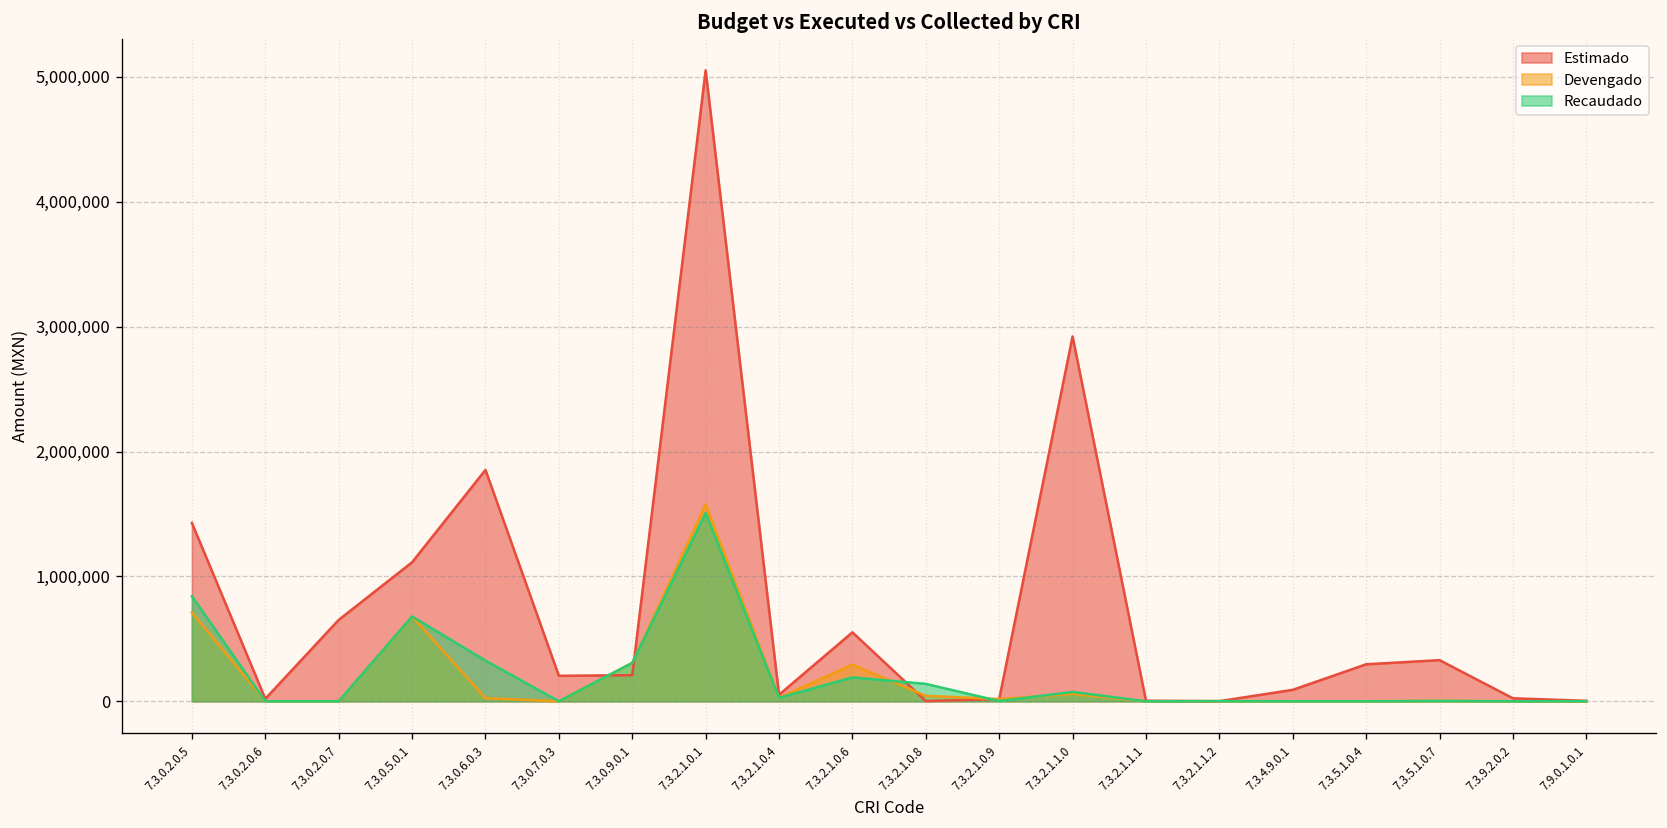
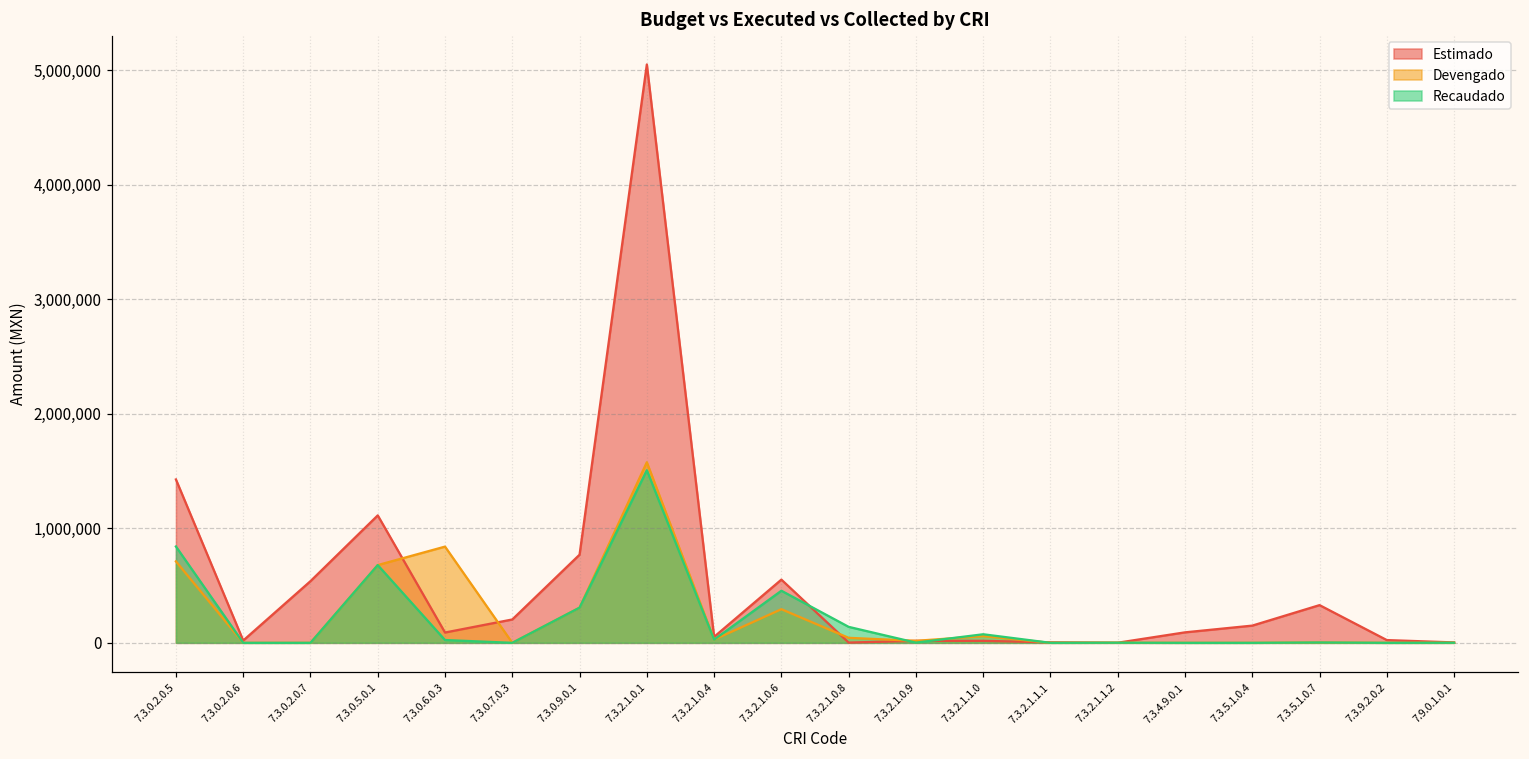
  {
    "Estimado": {
      "7.3.0.2.0.5": "1,430,000",
-     "7.3.0.2.0.7": "650,000",
+     "7.3.0.2.0.7": "540,000",
      "7.3.0.5.0.1": "1,110,000",
-     "7.3.0.6.0.3": "1,850,000",
+     "7.3.0.6.0.3": "90,000",
      "7.3.0.7.0.3": "200,000",
-     "7.3.0.9.0.1": "210,000",
+     "7.3.0.9.0.1": "770,000",
      "7.3.2.1.0.1": "5,050,000",
      "7.3.2.1.0.6": "550,000",
      "7.3.2.1.0.8": "0",
-     "7.3.2.1.1.0": "2,920,000",
+     "7.3.2.1.1.0": "20,000",
      "7.3.4.9.0.1": "90,000",
-     "7.3.5.1.0.4": "300,000",
+     "7.3.5.1.0.4": "150,000",
      "7.3.5.1.0.7": "330,000"
    },
    "Devengado": {
      "7.3.0.2.0.5": "710,000",
-     "7.3.0.6.0.3": "20,000",
+     "7.3.0.6.0.3": "840,000",
      "7.3.2.1.0.1": "1,580,000",
      "7.3.2.1.0.6": "290,000",
      "7.3.2.1.0.8": "40,000"
    },
    "Recaudado": {
      "7.3.0.2.0.5": "840,000",
-     "7.3.0.6.0.3": "330,000",
+     "7.3.0.6.0.3": "20,000",
      "7.3.2.1.0.1": "1,510,000",
-     "7.3.2.1.0.6": "190,000",
+     "7.3.2.1.0.6": "460,000",
      "7.3.2.1.0.8": "140,000"
    }
  }
